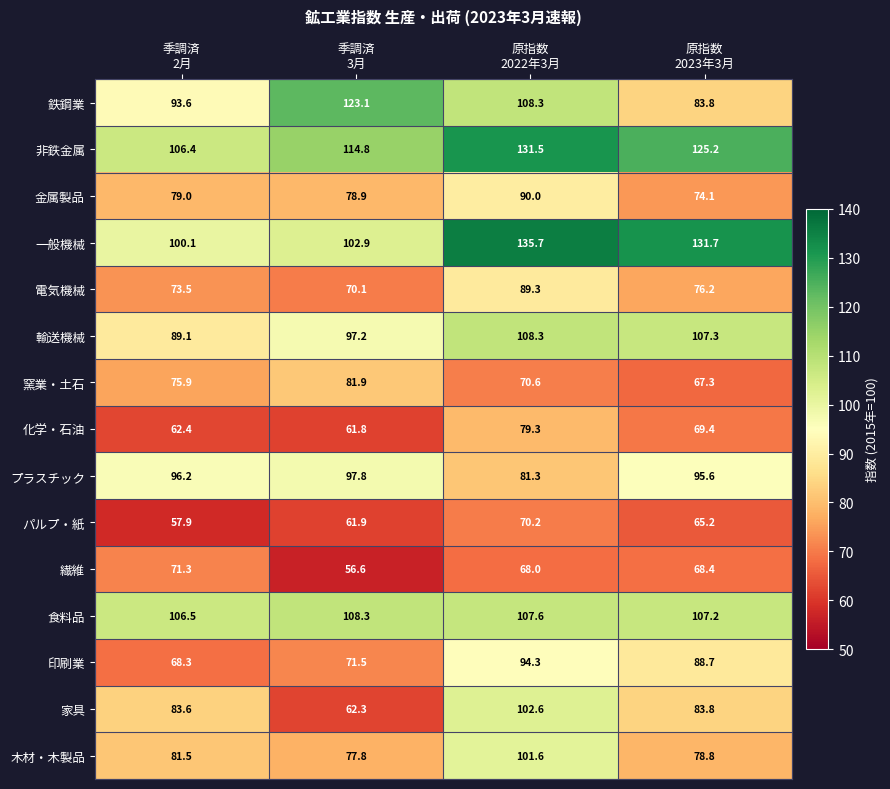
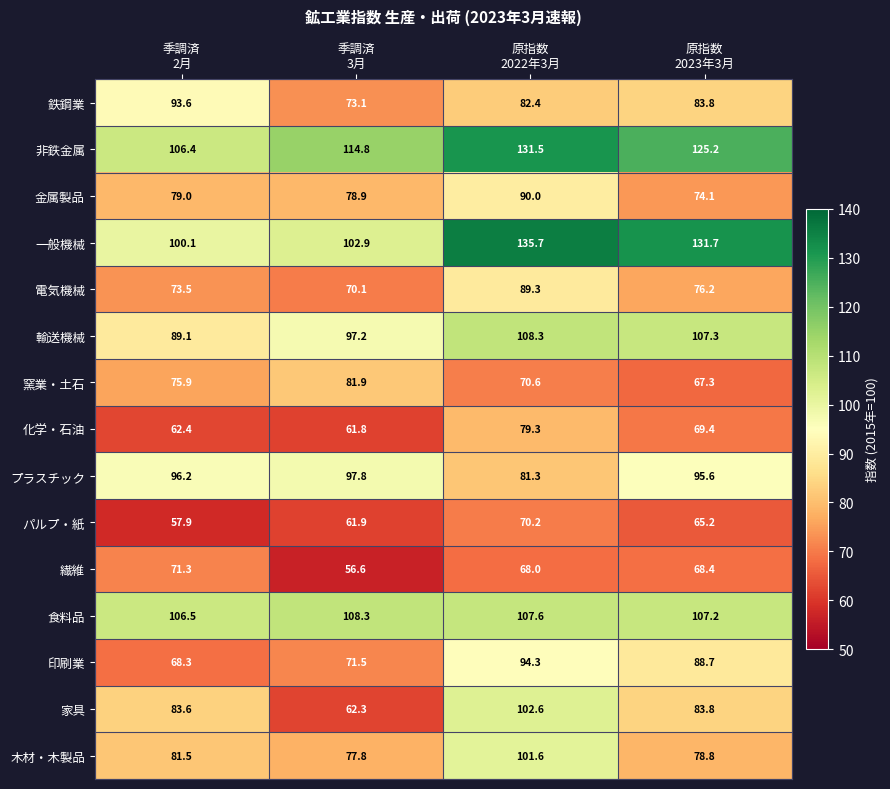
  {
    "鉄鋼業": {
      "季調済 2月": 93.6,
-     "季調済 3月": 123.1,
-     "原指数 2022年3月": 108.3,
+     "季調済 3月": 73.1,
+     "原指数 2022年3月": 82.4,
      "原指数 2023年3月": 83.8
    },
    "非鉄金属": {
      "季調済 2月": 106.4,
      "季調済 3月": 114.8,
      "原指数 2022年3月": 131.5,
      "原指数 2023年3月": 125.2
    },
    "金属製品": {
      "季調済 2月": 79.0,
      "季調済 3月": 78.9,
      "原指数 2022年3月": 90.0,
      "原指数 2023年3月": 74.1
    },
    "一般機械": {
      "季調済 2月": 100.1,
      "季調済 3月": 102.9,
      "原指数 2022年3月": 135.7,
      "原指数 2023年3月": 131.7
    },
    "電気機械": {
      "季調済 2月": 73.5,
      "季調済 3月": 70.1,
      "原指数 2022年3月": 89.3,
      "原指数 2023年3月": 76.2
    },
    "輸送機械": {
      "季調済 2月": 89.1,
      "季調済 3月": 97.2,
      "原指数 2022年3月": 108.3,
      "原指数 2023年3月": 107.3
    },
    "窯業・土石": {
      "季調済 2月": 75.9,
      "季調済 3月": 81.9,
      "原指数 2022年3月": 70.6,
      "原指数 2023年3月": 67.3
    },
    "化学・石油": {
      "季調済 2月": 62.4,
      "季調済 3月": 61.8,
      "原指数 2022年3月": 79.3,
      "原指数 2023年3月": 69.4
    },
    "プラスチック": {
      "季調済 2月": 96.2,
      "季調済 3月": 97.8,
      "原指数 2022年3月": 81.3,
      "原指数 2023年3月": 95.6
    },
    "パルプ・紙": {
      "季調済 2月": 57.9,
      "季調済 3月": 61.9,
      "原指数 2022年3月": 70.2,
      "原指数 2023年3月": 65.2
    },
    "繊維": {
      "季調済 2月": 71.3,
      "季調済 3月": 56.6,
      "原指数 2022年3月": 68.0,
      "原指数 2023年3月": 68.4
    },
    "食料品": {
      "季調済 2月": 106.5,
      "季調済 3月": 108.3,
      "原指数 2022年3月": 107.6,
      "原指数 2023年3月": 107.2
    },
    "印刷業": {
      "季調済 2月": 68.3,
      "季調済 3月": 71.5,
      "原指数 2022年3月": 94.3,
      "原指数 2023年3月": 88.7
    },
    "家具": {
      "季調済 2月": 83.6,
      "季調済 3月": 62.3,
      "原指数 2022年3月": 102.6,
      "原指数 2023年3月": 83.8
    },
    "木材・木製品": {
      "季調済 2月": 81.5,
      "季調済 3月": 77.8,
      "原指数 2022年3月": 101.6,
      "原指数 2023年3月": 78.8
    }
  }
